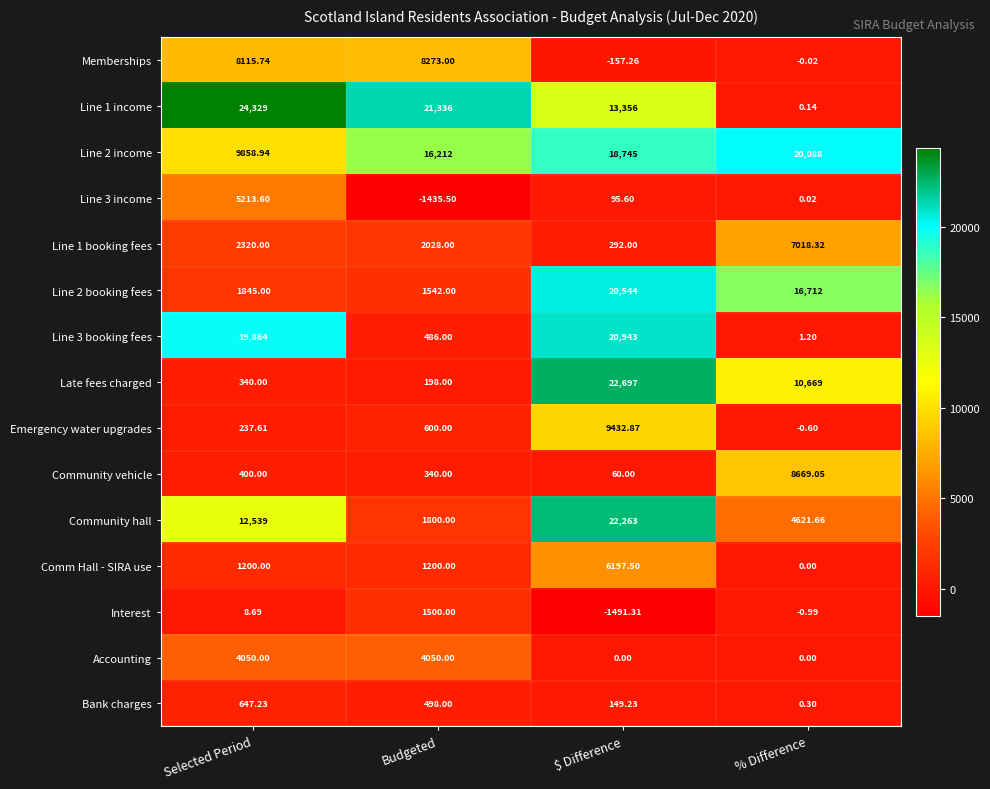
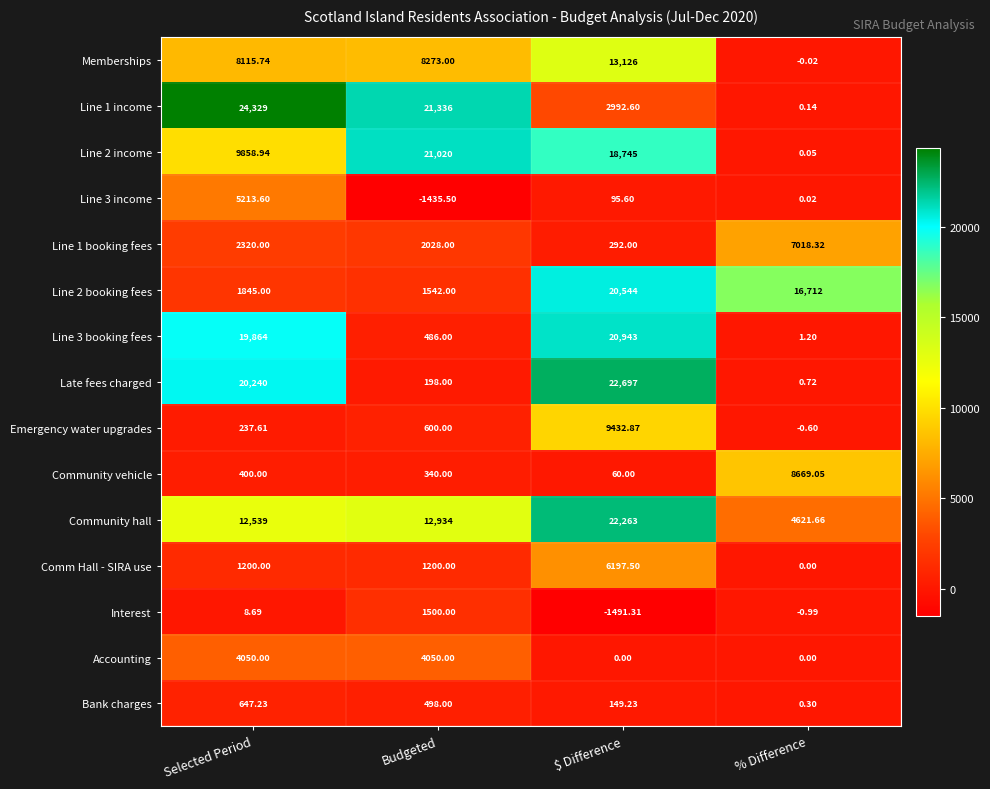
  {
    "Memberships": {
      "Selected Period": "8115.74",
      "Budgeted": "8273.00",
-     "$ Difference": "-157.26",
+     "$ Difference": "13,126",
      "% Difference": "-0.02"
    },
    "Line 1 income": {
      "Selected Period": "24,329",
      "Budgeted": "21,336",
-     "$ Difference": "13,356",
+     "$ Difference": "2992.60",
      "% Difference": "0.14"
    },
    "Line 2 income": {
      "Selected Period": "9858.94",
-     "Budgeted": "16,212",
+     "Budgeted": "21,020",
      "$ Difference": "18,745",
-     "% Difference": "20,088"
+     "% Difference": "0.05"
    },
    "Line 3 income": {
      "Selected Period": "5213.60",
      "Budgeted": "-1435.50",
      "$ Difference": "95.60",
      "% Difference": "0.02"
    },
    "Line 1 booking fees": {
      "Selected Period": "2320.00",
      "Budgeted": "2028.00",
      "$ Difference": "292.00",
      "% Difference": "7018.32"
    },
    "Line 2 booking fees": {
      "Selected Period": "1845.00",
      "Budgeted": "1542.00",
      "$ Difference": "20,544",
      "% Difference": "16,712"
    },
    "Line 3 booking fees": {
      "Selected Period": "19,864",
      "Budgeted": "486.00",
      "$ Difference": "20,943",
      "% Difference": "1.20"
    },
    "Late fees charged": {
-     "Selected Period": "340.00",
+     "Selected Period": "20,240",
      "Budgeted": "198.00",
      "$ Difference": "22,697",
-     "% Difference": "10,669"
+     "% Difference": "0.72"
    },
    "Emergency water upgrades": {
      "Selected Period": "237.61",
      "Budgeted": "600.00",
      "$ Difference": "9432.87",
      "% Difference": "-0.60"
    },
    "Community vehicle": {
      "Selected Period": "400.00",
      "Budgeted": "340.00",
      "$ Difference": "60.00",
      "% Difference": "8669.05"
    },
    "Community hall": {
      "Selected Period": "12,539",
-     "Budgeted": "1800.00",
+     "Budgeted": "12,934",
      "$ Difference": "22,263",
      "% Difference": "4621.66"
    },
    "Comm Hall - SIRA use": {
      "Selected Period": "1200.00",
      "Budgeted": "1200.00",
      "$ Difference": "6197.50",
      "% Difference": "0.00"
    },
    "Interest": {
      "Selected Period": "8.69",
      "Budgeted": "1500.00",
      "$ Difference": "-1491.31",
      "% Difference": "-0.99"
    },
    "Accounting": {
      "Selected Period": "4050.00",
      "Budgeted": "4050.00",
      "$ Difference": "0.00",
      "% Difference": "0.00"
    },
    "Bank charges": {
      "Selected Period": "647.23",
      "Budgeted": "498.00",
      "$ Difference": "149.23",
      "% Difference": "0.30"
    }
  }
